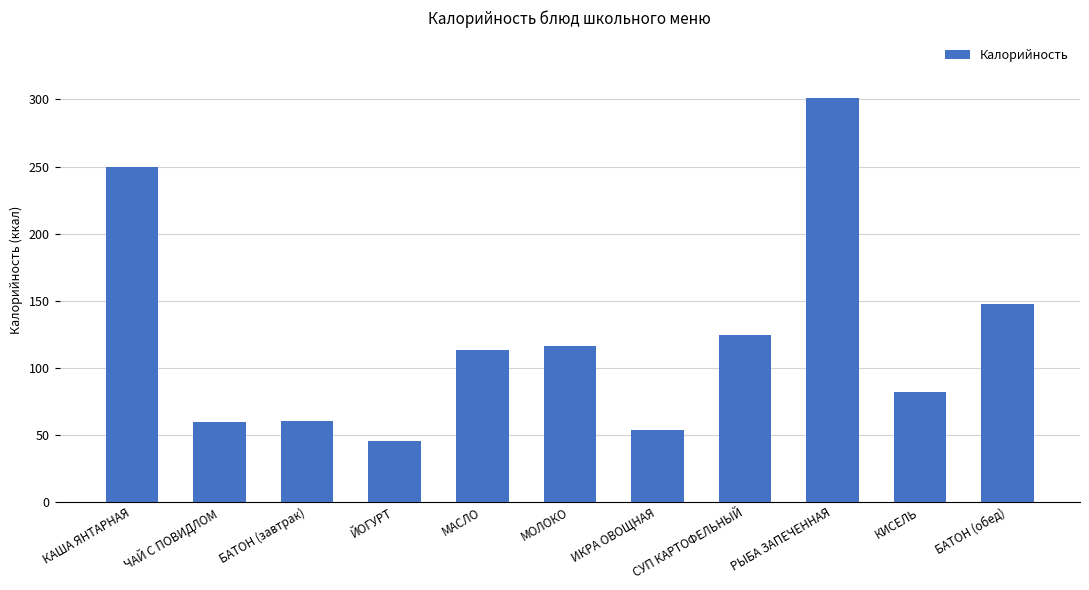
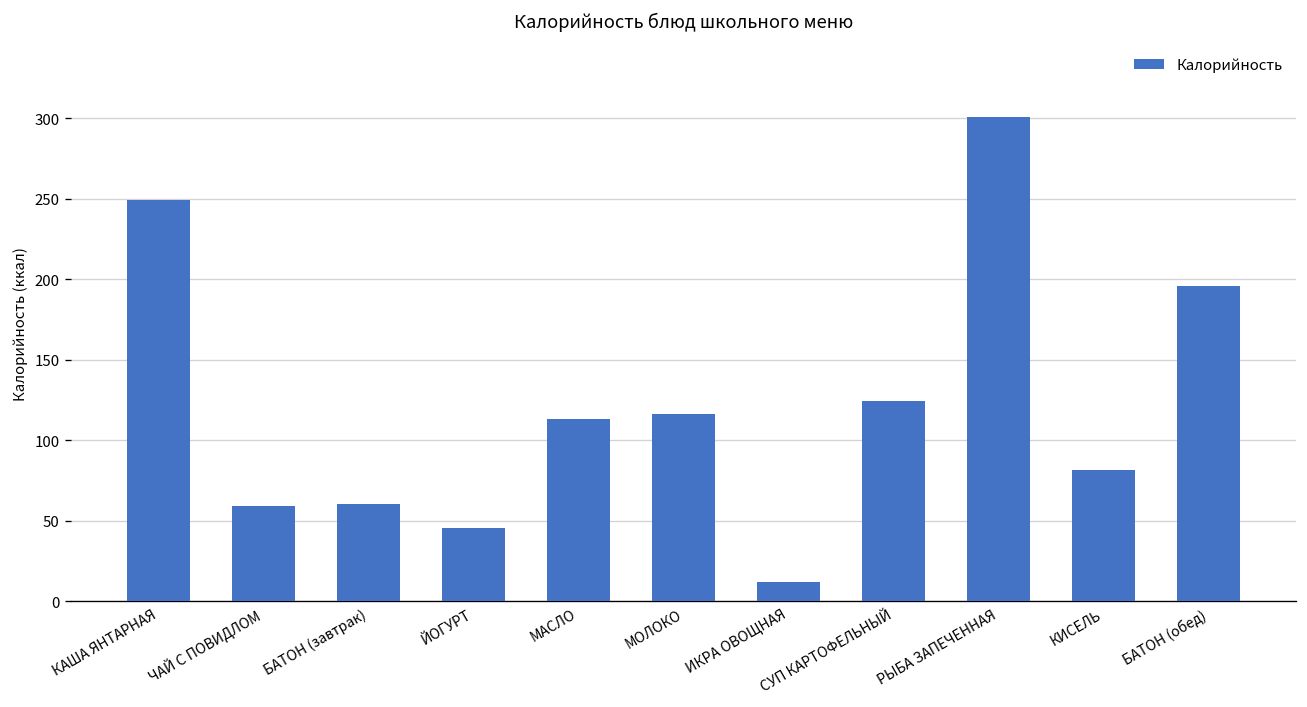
  {
    "КАША ЯНТАРНАЯ": 249,
    "ЧАЙ С ПОВИДЛОМ": 59,
    "БАТОН (завтрак)": 60,
    "ЙОГУРТ": 46,
    "МАСЛО": 113,
    "МОЛОКО": 116,
-   "ИКРА ОВОЩНАЯ": 54,
+   "ИКРА ОВОЩНАЯ": 12,
    "СУП КАРТОФЕЛЬНЫЙ": 124,
    "РЫБА ЗАПЕЧЕННАЯ": 301,
    "КИСЕЛЬ": 82,
-   "БАТОН (обед)": 148
+   "БАТОН (обед)": 196
  }
